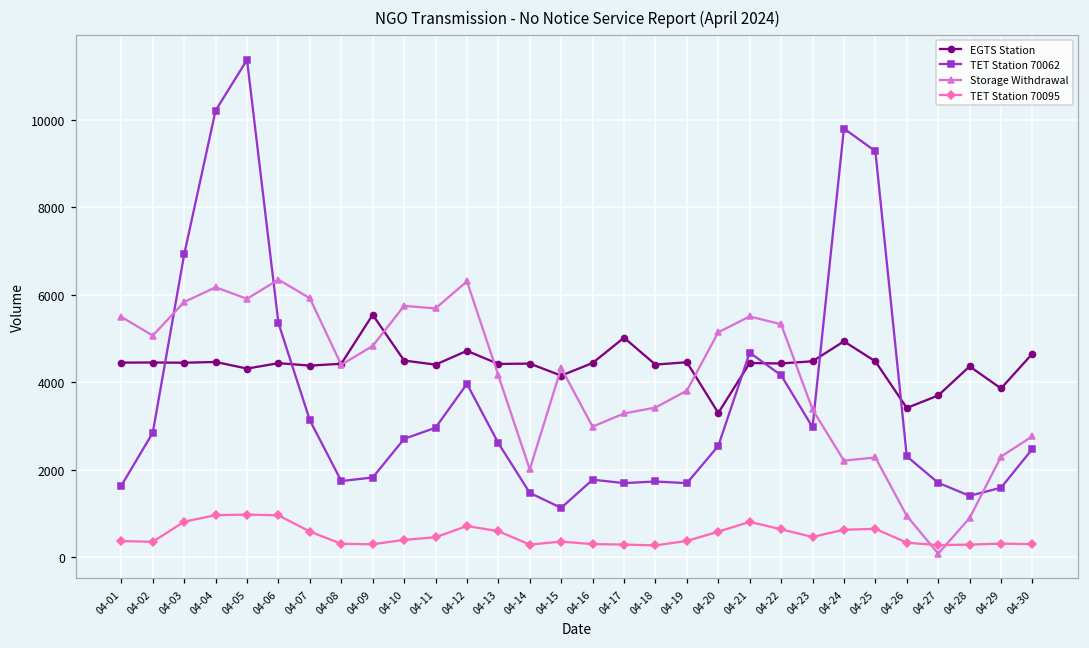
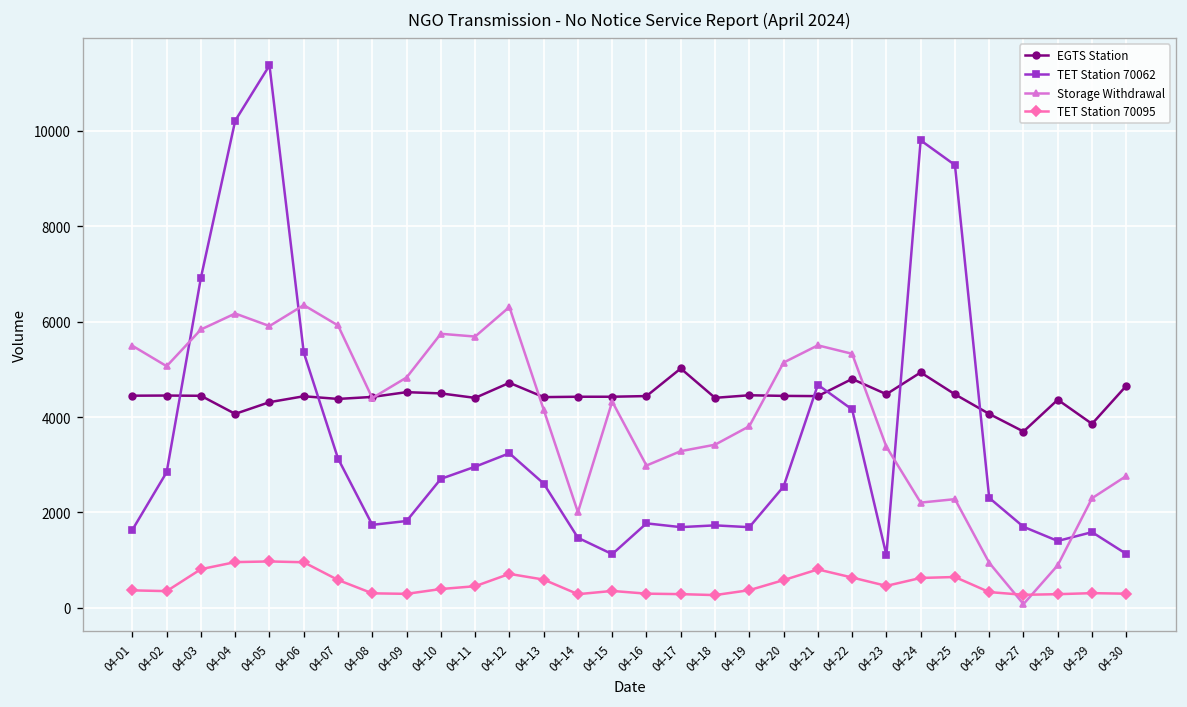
  {
    "EGTS Station": {
      "04-01": 4400,
      "04-02": 4500,
      "04-03": 4400,
-     "04-04": 4500,
+     "04-04": 4100,
      "04-05": 4300,
      "04-06": 4400,
      "04-07": 4400,
-     "04-09": 5500,
+     "04-09": 4500,
      "04-10": 4500,
      "04-11": 4400,
      "04-12": 4700,
      "04-13": 4400,
      "04-14": 4400,
-     "04-15": 4200,
+     "04-15": 4400,
      "04-16": 4400,
      "04-17": 5000,
      "04-18": 4400,
      "04-19": 4500,
-     "04-20": 3300,
+     "04-20": 4400,
      "04-21": 4400,
-     "04-22": 4400,
+     "04-22": 4800,
      "04-23": 4500,
      "04-24": 4900,
      "04-25": 4500,
-     "04-26": 3400,
+     "04-26": 4100,
      "04-27": 3700,
      "04-28": 4400,
      "04-29": 3900,
      "04-30": 4700
    },
    "TET Station 70062": {
      "04-01": 1600,
      "04-02": 2800,
      "04-03": 6900,
      "04-04": 10200,
      "04-05": 11400,
      "04-06": 5400,
      "04-07": 3100,
      "04-08": 1700,
      "04-09": 1800,
      "04-10": 2700,
      "04-11": 3000,
-     "04-12": 4000,
+     "04-12": 3200,
      "04-13": 2600,
      "04-14": 1500,
      "04-15": 1100,
      "04-16": 1800,
      "04-17": 1700,
      "04-18": 1700,
      "04-19": 1700,
      "04-20": 2500,
      "04-21": 4700,
      "04-22": 4200,
-     "04-23": 3000,
+     "04-23": 1100,
      "04-24": 9800,
      "04-25": 9300,
      "04-26": 2300,
      "04-27": 1700,
      "04-28": 1400,
      "04-29": 1600,
-     "04-30": 2500
+     "04-30": 1100
    }
  }
